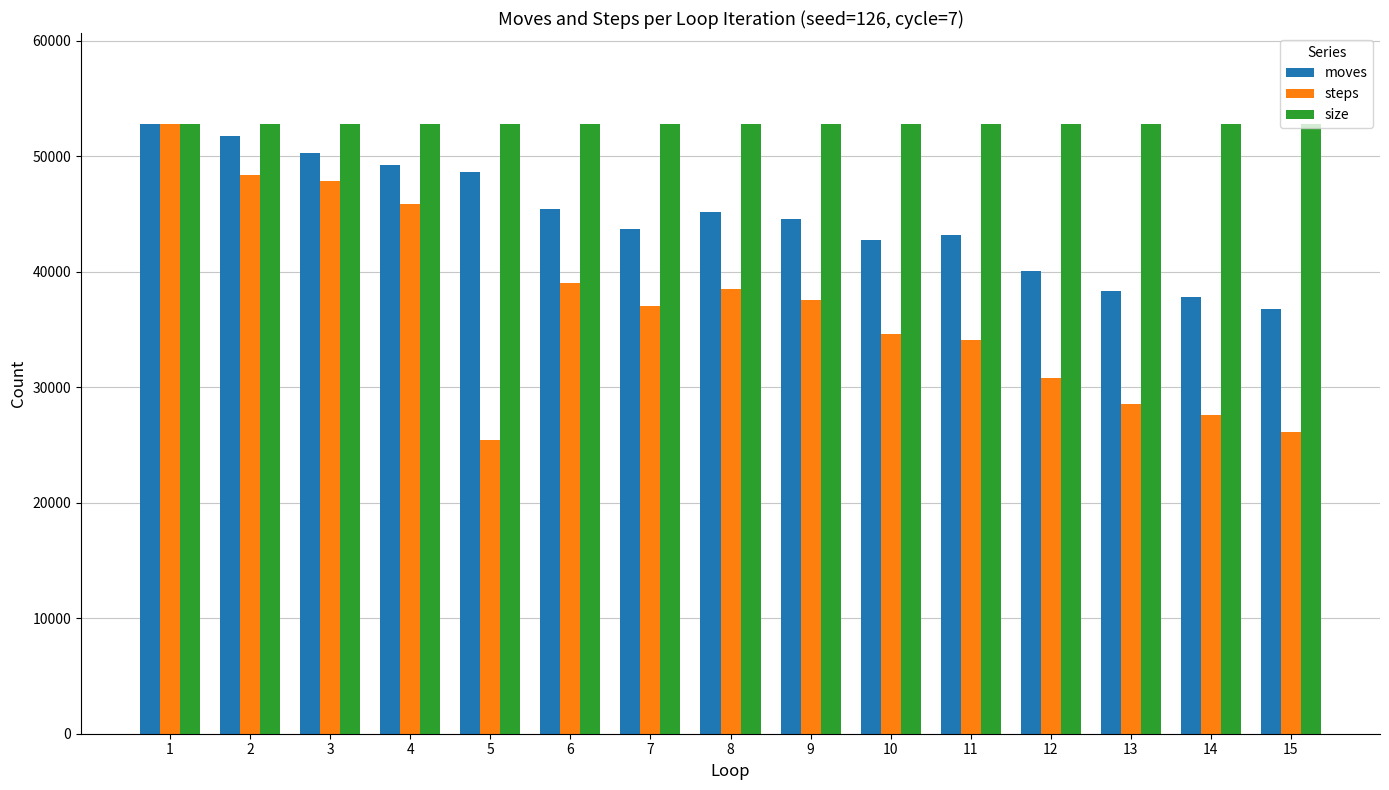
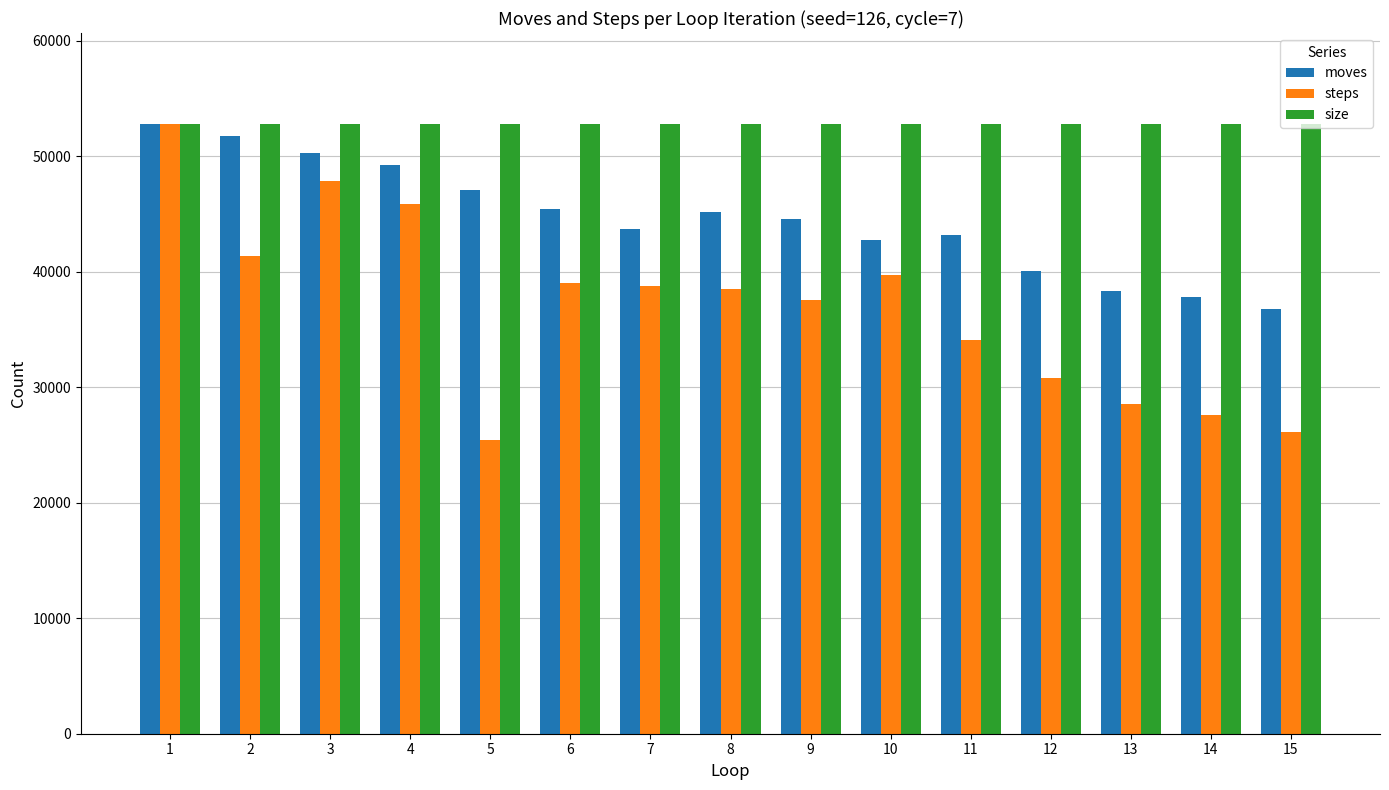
  {
    "moves": {
      "1": 52800,
      "2": 51800,
      "3": 50300,
      "4": 49200,
-     "5": 48600,
+     "5": 47100,
      "6": 45400,
      "7": 43700,
      "8": 45200,
      "9": 44600,
      "10": 42700,
      "11": 43200,
      "12": 40100,
      "13": 38400,
      "14": 37800,
      "15": 36700
    },
    "steps": {
      "1": 52800,
-     "2": 48400,
+     "2": 41400,
      "3": 47900,
      "4": 45900,
      "5": 25400,
      "6": 39000,
-     "7": 37000,
+     "7": 38800,
      "8": 38500,
      "9": 37600,
-     "10": 34600,
+     "10": 39700,
      "11": 34100,
      "12": 30800,
      "13": 28600,
      "14": 27600,
      "15": 26100
    },
    "size": {
      "1": 52800,
      "2": 52800,
      "3": 52800,
      "4": 52800,
      "5": 52800,
      "6": 52800,
      "7": 52800,
      "8": 52800,
      "9": 52800,
      "10": 52800,
      "11": 52800,
      "12": 52800,
      "13": 52800,
      "14": 52800
    }
  }
